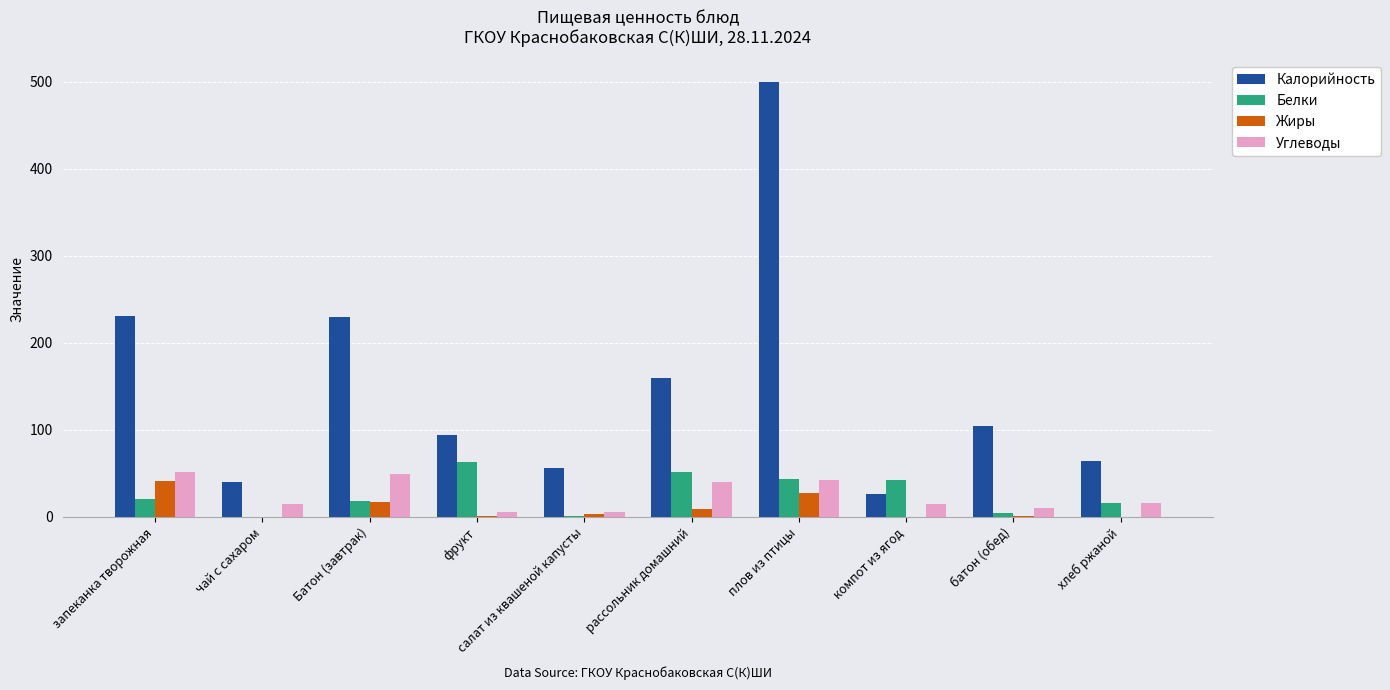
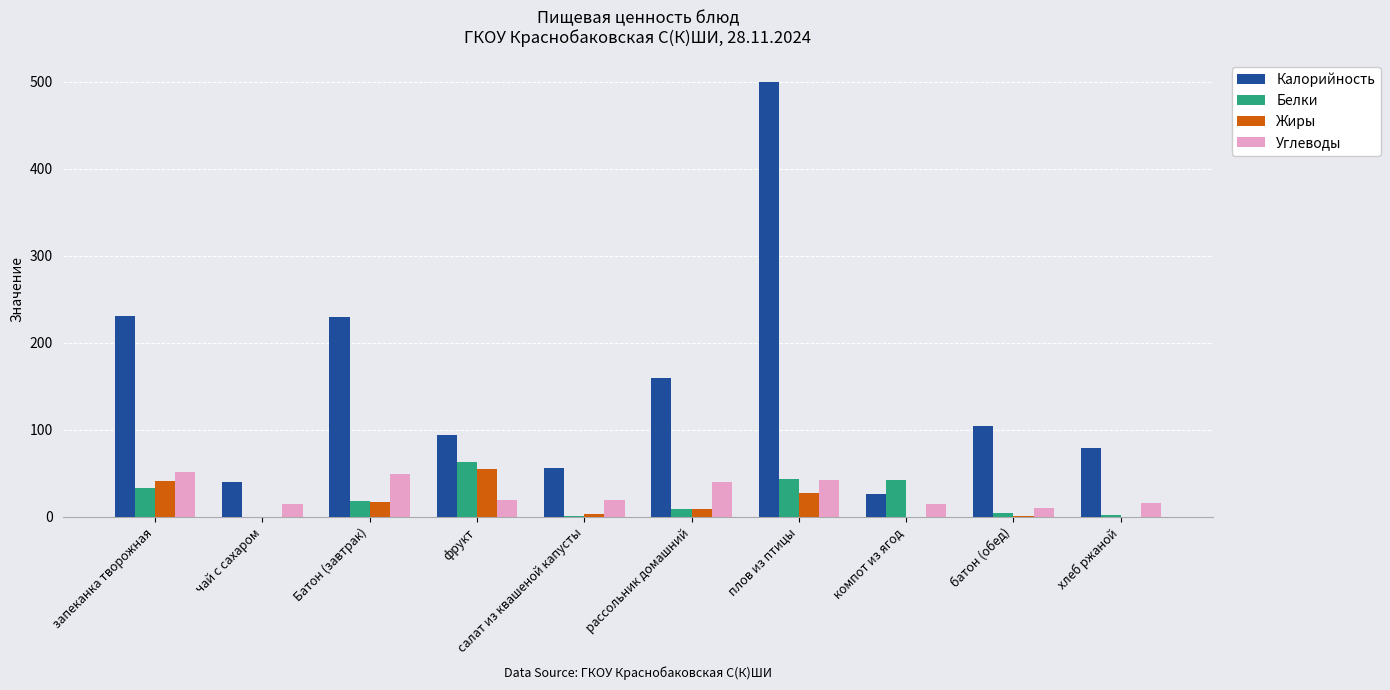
  {
    "Калорийность": {
      "запеканка творожная": 230,
      "чай с сахаром": 40,
      "Батон (завтрак)": 230,
      "фрукт": 90,
      "салат из квашеной капусты": 60,
      "рассольник домашний": 160,
      "плов из птицы": 500,
      "компот из ягод": 30,
      "батон (обед)": 100,
-     "хлеб ржаной": 60
+     "хлеб ржаной": 80
    },
    "Белки": {
-     "запеканка творожная": 20,
+     "запеканка творожная": 30,
      "чай с сахаром": 0,
      "Батон (завтрак)": 20,
      "фрукт": 60,
-     "рассольник домашний": 50,
+     "рассольник домашний": 10,
      "плов из птицы": 40,
      "компот из ягод": 40,
      "батон (обед)": 0,
-     "хлеб ржаной": 20
+     "хлеб ржаной": 0
    },
    "Жиры": {
      "запеканка творожная": 40,
      "чай с сахаром": 0,
      "Батон (завтрак)": 20,
-     "фрукт": 0,
+     "фрукт": 60,
      "салат из квашеной капусты": 0,
      "рассольник домашний": 10,
      "плов из птицы": 30
    },
    "Углеводы": {
      "запеканка творожная": 50,
      "чай с сахаром": 10,
      "Батон (завтрак)": 50,
-     "фрукт": 10,
-     "салат из квашеной капусты": 10,
+     "фрукт": 20,
+     "салат из квашеной капусты": 20,
      "рассольник домашний": 40,
      "плов из птицы": 40,
      "компот из ягод": 10,
      "батон (обед)": 10,
      "хлеб ржаной": 20
    }
  }
